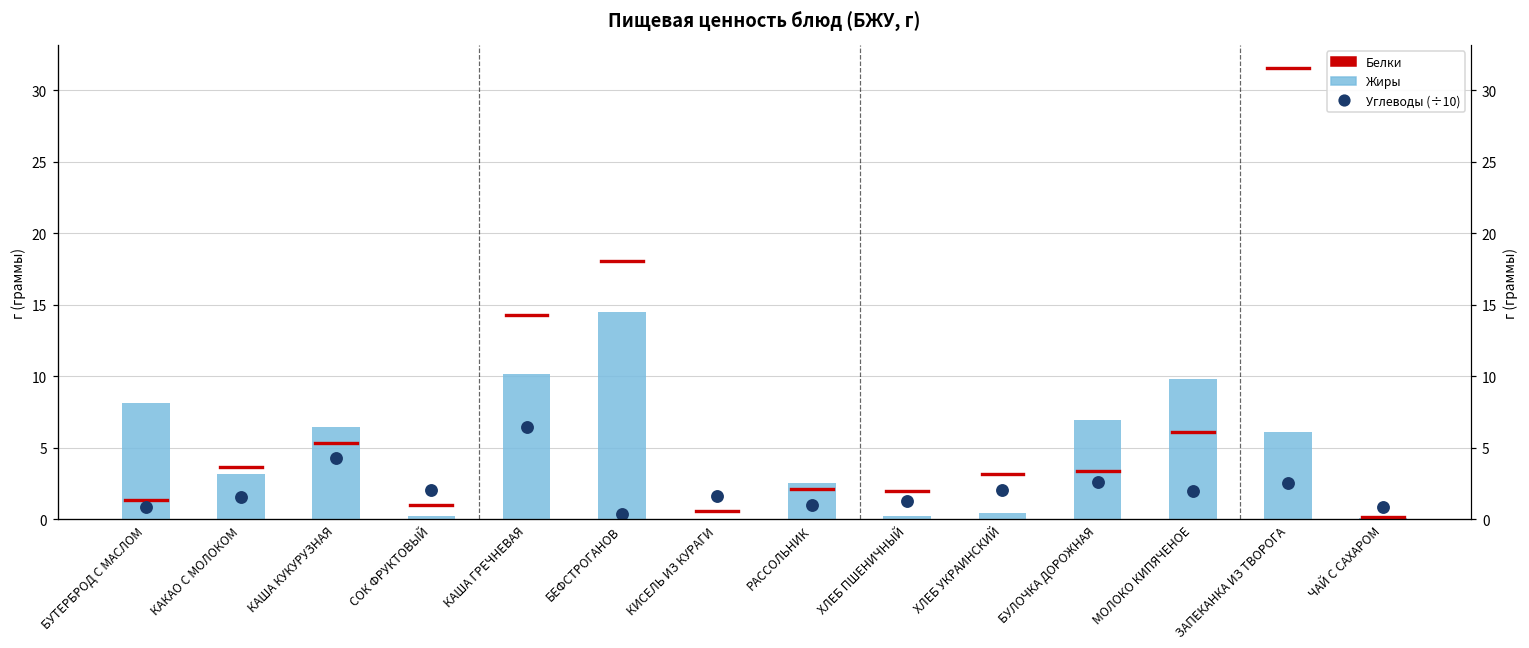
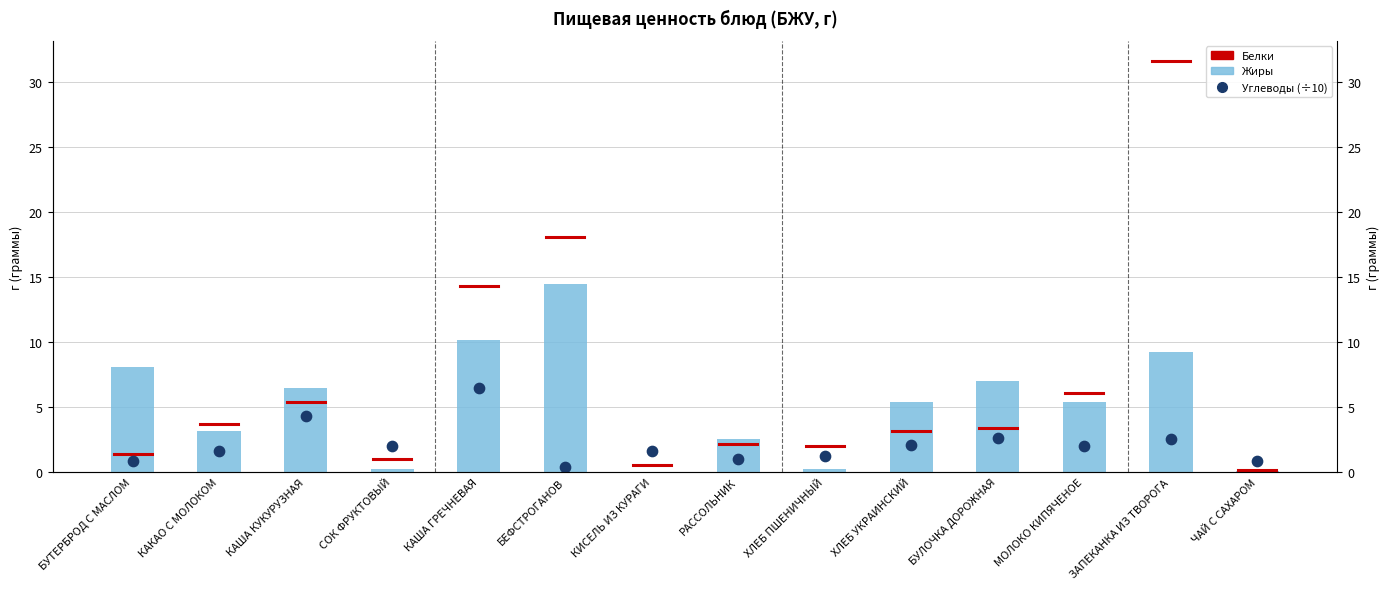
  {
    "Жиры": {
      "БУТЕРБРОД С МАСЛОМ": 8.1,
      "КАКАО С МОЛОКОМ": 3.2,
      "КАША КУКУРУЗНАЯ": 6.5,
      "СОК ФРУКТОВЫЙ": 0.2,
      "КАША ГРЕЧНЕВАЯ": 10.2,
      "БЕФСТРОГАНОВ": 14.5,
      "РАССОЛЬНИК": 2.5,
      "ХЛЕБ ПШЕНИЧНЫЙ": 0.3,
-     "ХЛЕБ УКРАИНСКИЙ": 0.5,
+     "ХЛЕБ УКРАИНСКИЙ": 5.4,
      "БУЛОЧКА ДОРОЖНАЯ": 7.0,
-     "МОЛОКО КИПЯЧЕНОЕ": 9.8,
-     "ЗАПЕКАНКА ИЗ ТВОРОГА": 6.1
+     "МОЛОКО КИПЯЧЕНОЕ": 5.4,
+     "ЗАПЕКАНКА ИЗ ТВОРОГА": 9.2
    }
  }
